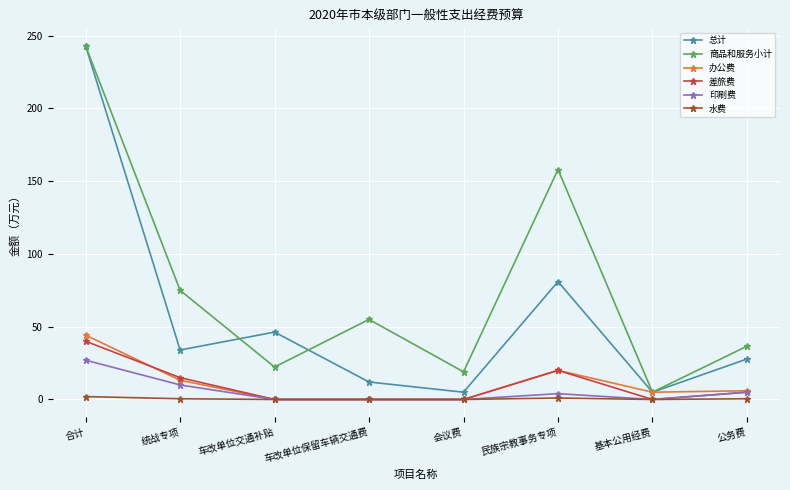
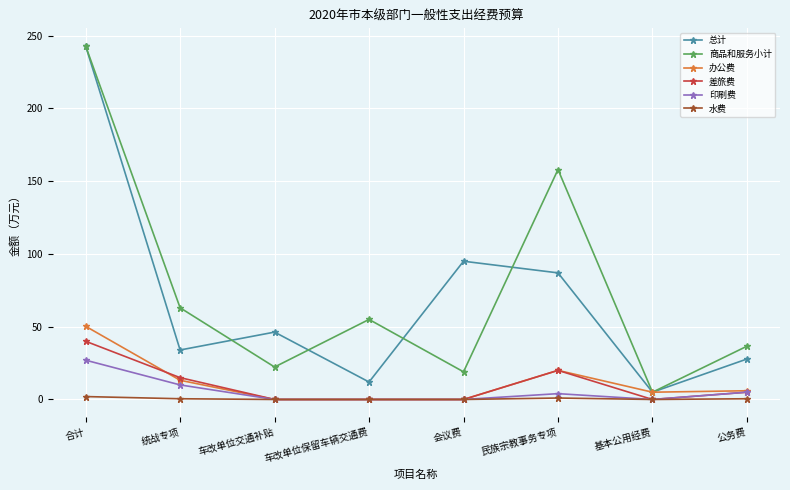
  {
    "总计": {
      "统战专项": 34,
      "车改单位交通补贴": 46,
      "车改单位保留车辆交通费": 12,
-     "会议费": 5,
-     "民族宗教事务专项": 81,
+     "会议费": 95,
+     "民族宗教事务专项": 87,
      "公务费": 28
    },
    "商品和服务小计": {
-     "统战专项": 75,
+     "统战专项": 63,
      "车改单位交通补贴": 22,
      "车改单位保留车辆交通费": 55,
      "会议费": 19,
      "民族宗教事务专项": 158,
      "公务费": 37
    },
    "办公费": {
-     "合计": 44,
+     "合计": 50,
      "统战专项": 13
    },
    "印刷费": {
      "合计": 27,
      "统战专项": 10,
      "民族宗教事务专项": 4
    }
  }
